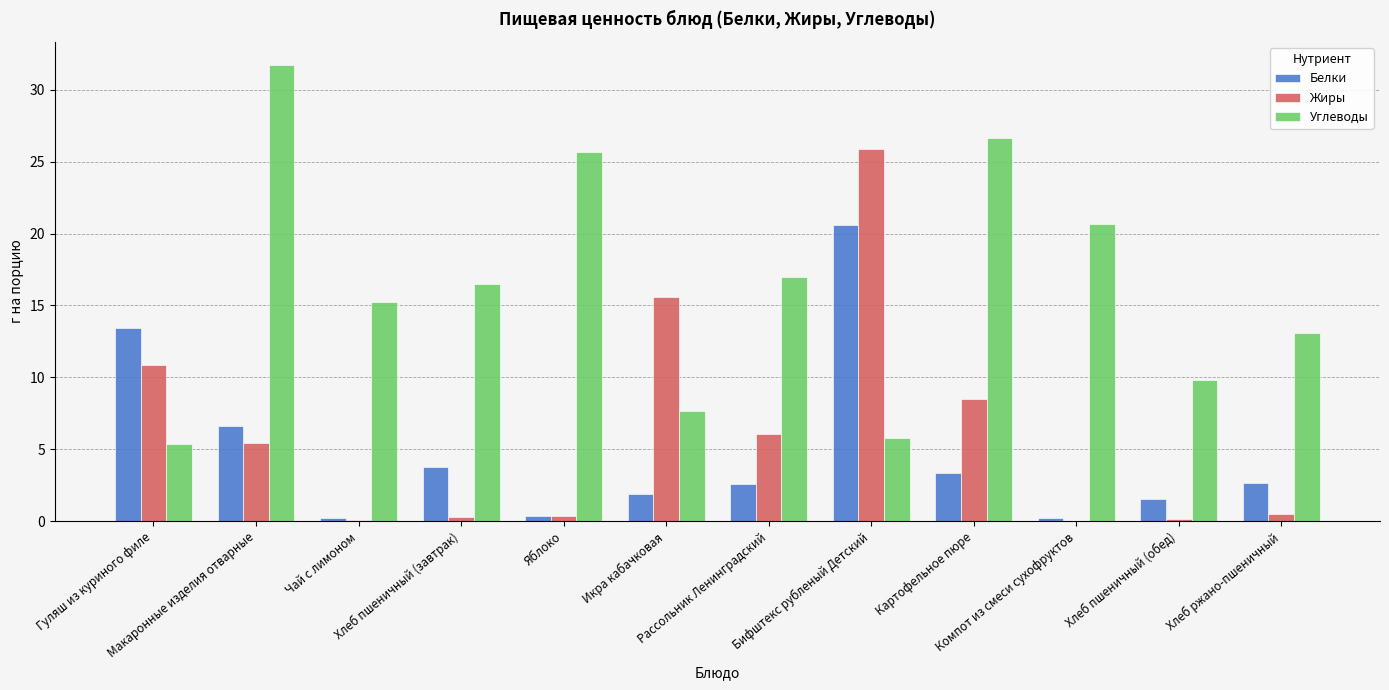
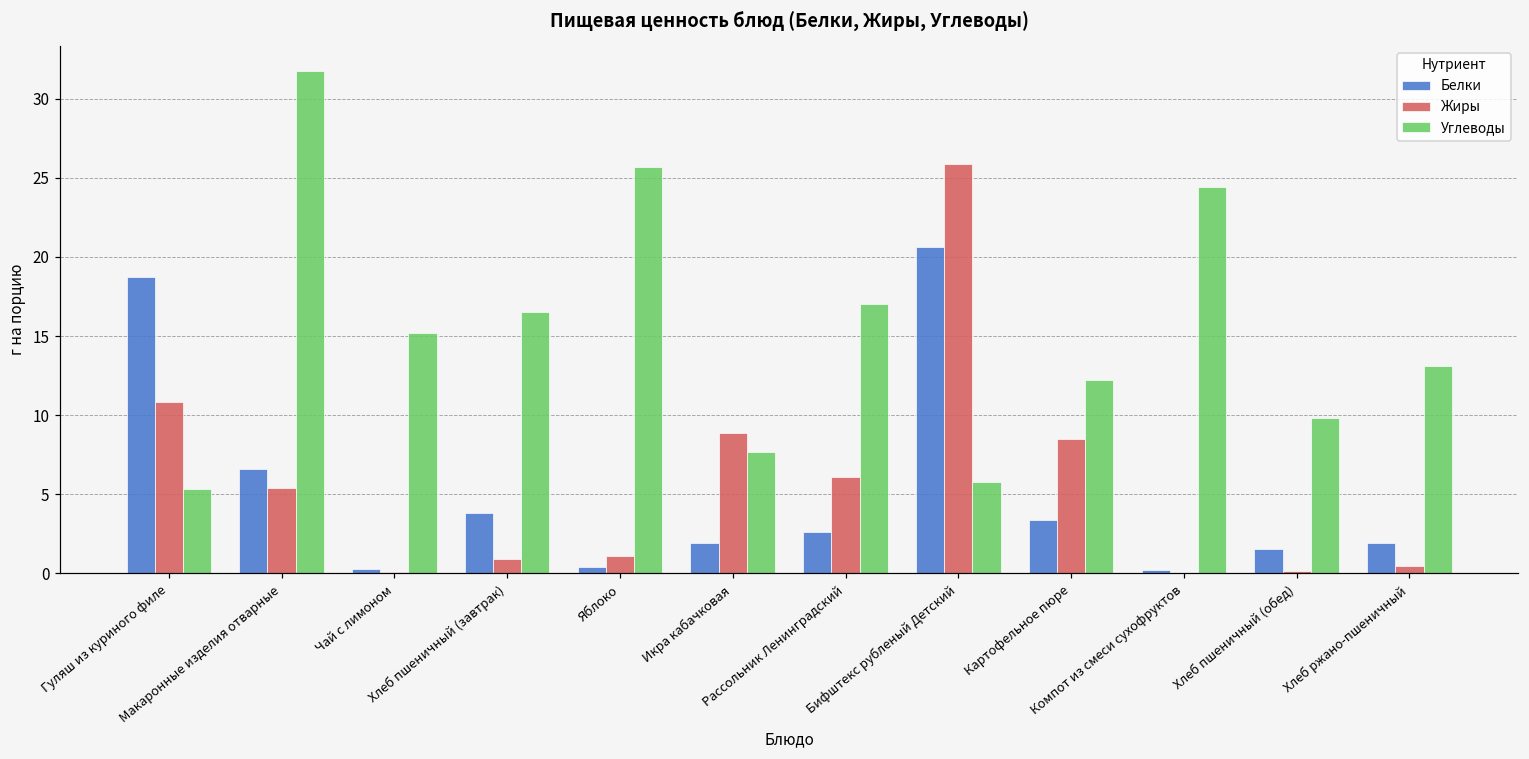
  {
    "Белки": {
-     "Гуляш из куриного филе": 13.5,
+     "Гуляш из куриного филе": 18.7,
      "Макаронные изделия отварные": 6.6,
      "Чай с лимоном": 0.3,
      "Хлеб пшеничный (завтрак)": 3.8,
      "Яблоко": 0.4,
      "Икра кабачковая": 1.9,
      "Рассольник Ленинградский": 2.6,
      "Бифштекс рубленый Детский": 20.6,
      "Картофельное пюре": 3.4,
      "Компот из смеси сухофруктов": 0.2,
      "Хлеб пшеничный (обед)": 1.5,
-     "Хлеб ржано-пшеничный": 2.6
+     "Хлеб ржано-пшеничный": 1.9
    },
    "Жиры": {
      "Гуляш из куриного филе": 10.9,
      "Макаронные изделия отварные": 5.4,
-     "Хлеб пшеничный (завтрак)": 0.3,
-     "Яблоко": 0.4,
-     "Икра кабачковая": 15.6,
+     "Хлеб пшеничный (завтрак)": 0.9,
+     "Яблоко": 1.1,
+     "Икра кабачковая": 8.9,
      "Рассольник Ленинградский": 6.1,
      "Бифштекс рубленый Детский": 25.9,
      "Картофельное пюре": 8.5,
      "Компот из смеси сухофруктов": 0.0,
      "Хлеб ржано-пшеничный": 0.5
    },
    "Углеводы": {
      "Гуляш из куриного филе": 5.3,
      "Макаронные изделия отварные": 31.7,
      "Чай с лимоном": 15.2,
      "Хлеб пшеничный (завтрак)": 16.5,
      "Яблоко": 25.7,
      "Икра кабачковая": 7.7,
      "Рассольник Ленинградский": 17.0,
      "Бифштекс рубленый Детский": 5.8,
-     "Картофельное пюре": 26.7,
-     "Компот из смеси сухофруктов": 20.7,
+     "Картофельное пюре": 12.2,
+     "Компот из смеси сухофруктов": 24.4,
      "Хлеб пшеничный (обед)": 9.8,
      "Хлеб ржано-пшеничный": 13.1
    }
  }
